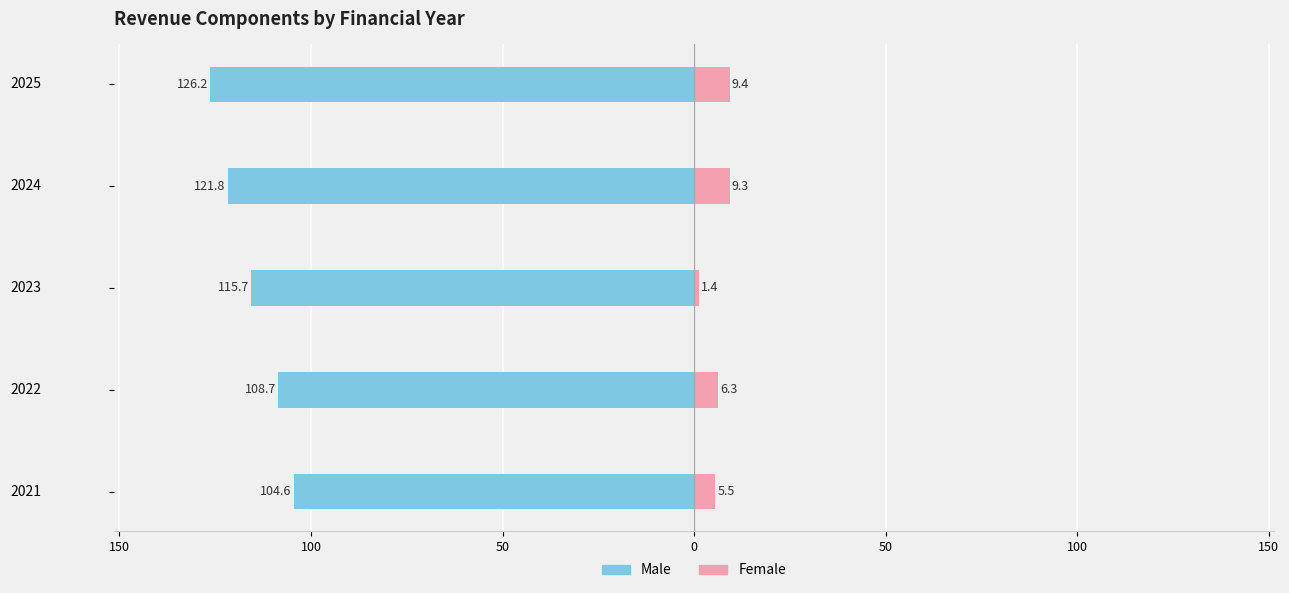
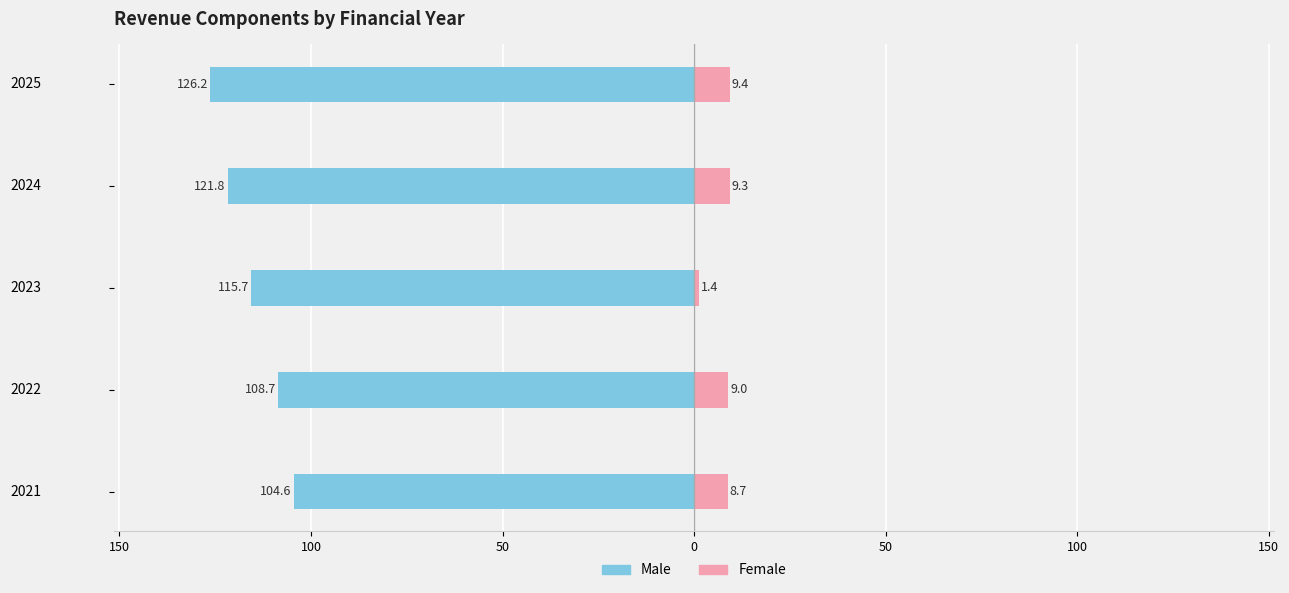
  {
    "Female": {
      "2025": 9.4,
      "2024": 9.3,
      "2023": 1.4,
-     "2022": 6.3,
-     "2021": 5.5
+     "2022": 9.0,
+     "2021": 8.7
    }
  }
